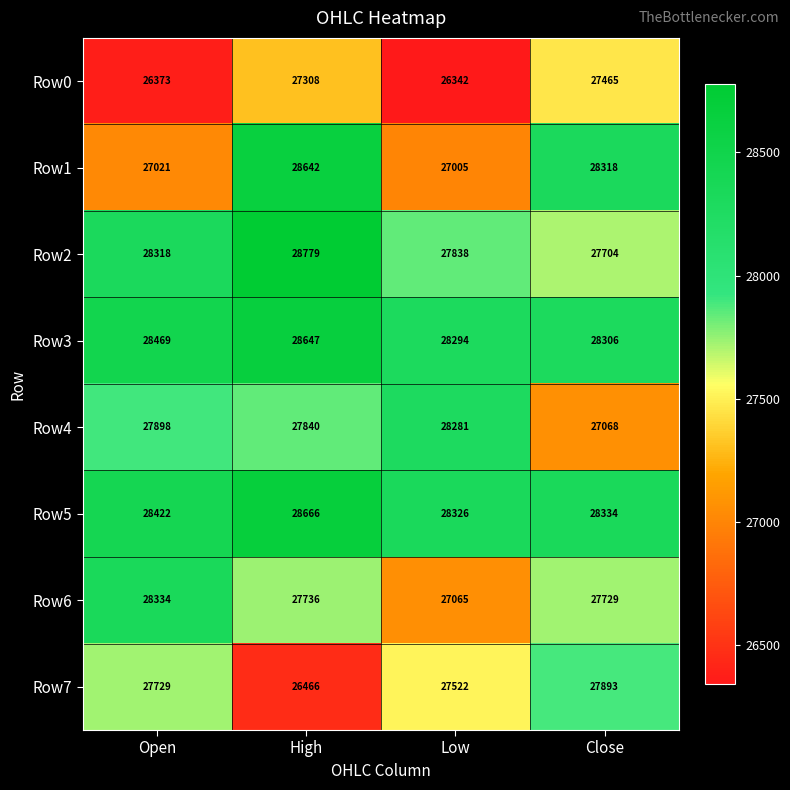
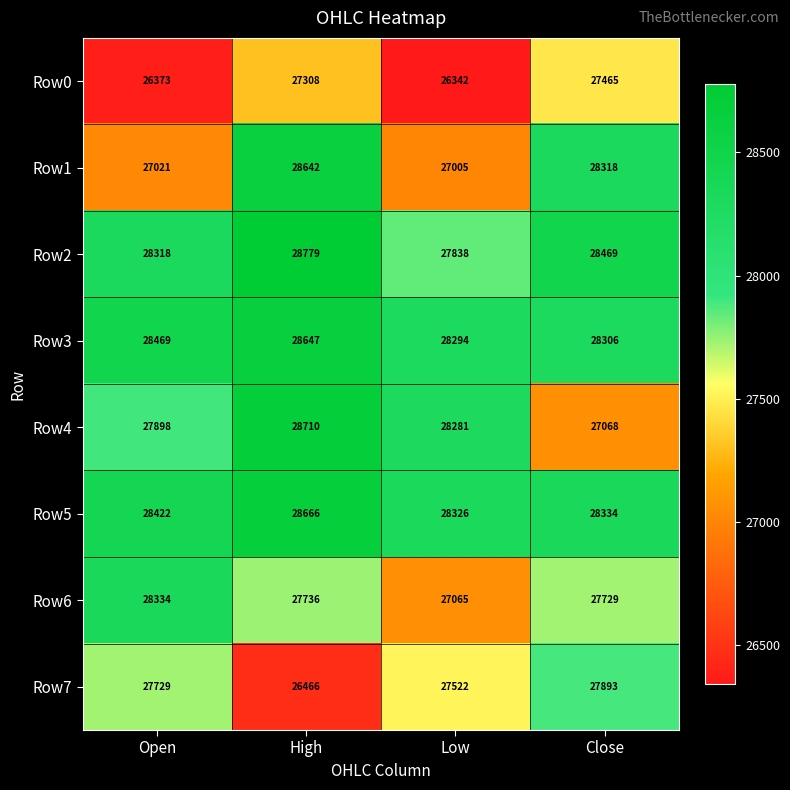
  {
    "Row0": {
      "Open": 26373,
      "High": 27308,
      "Low": 26342,
      "Close": 27465
    },
    "Row1": {
      "Open": 27021,
      "High": 28642,
      "Low": 27005,
      "Close": 28318
    },
    "Row2": {
      "Open": 28318,
      "High": 28779,
      "Low": 27838,
-     "Close": 27704
+     "Close": 28469
    },
    "Row3": {
      "Open": 28469,
      "High": 28647,
      "Low": 28294,
      "Close": 28306
    },
    "Row4": {
      "Open": 27898,
-     "High": 27840,
+     "High": 28710,
      "Low": 28281,
      "Close": 27068
    },
    "Row5": {
      "Open": 28422,
      "High": 28666,
      "Low": 28326,
      "Close": 28334
    },
    "Row6": {
      "Open": 28334,
      "High": 27736,
      "Low": 27065,
      "Close": 27729
    },
    "Row7": {
      "Open": 27729,
      "High": 26466,
      "Low": 27522,
      "Close": 27893
    }
  }
